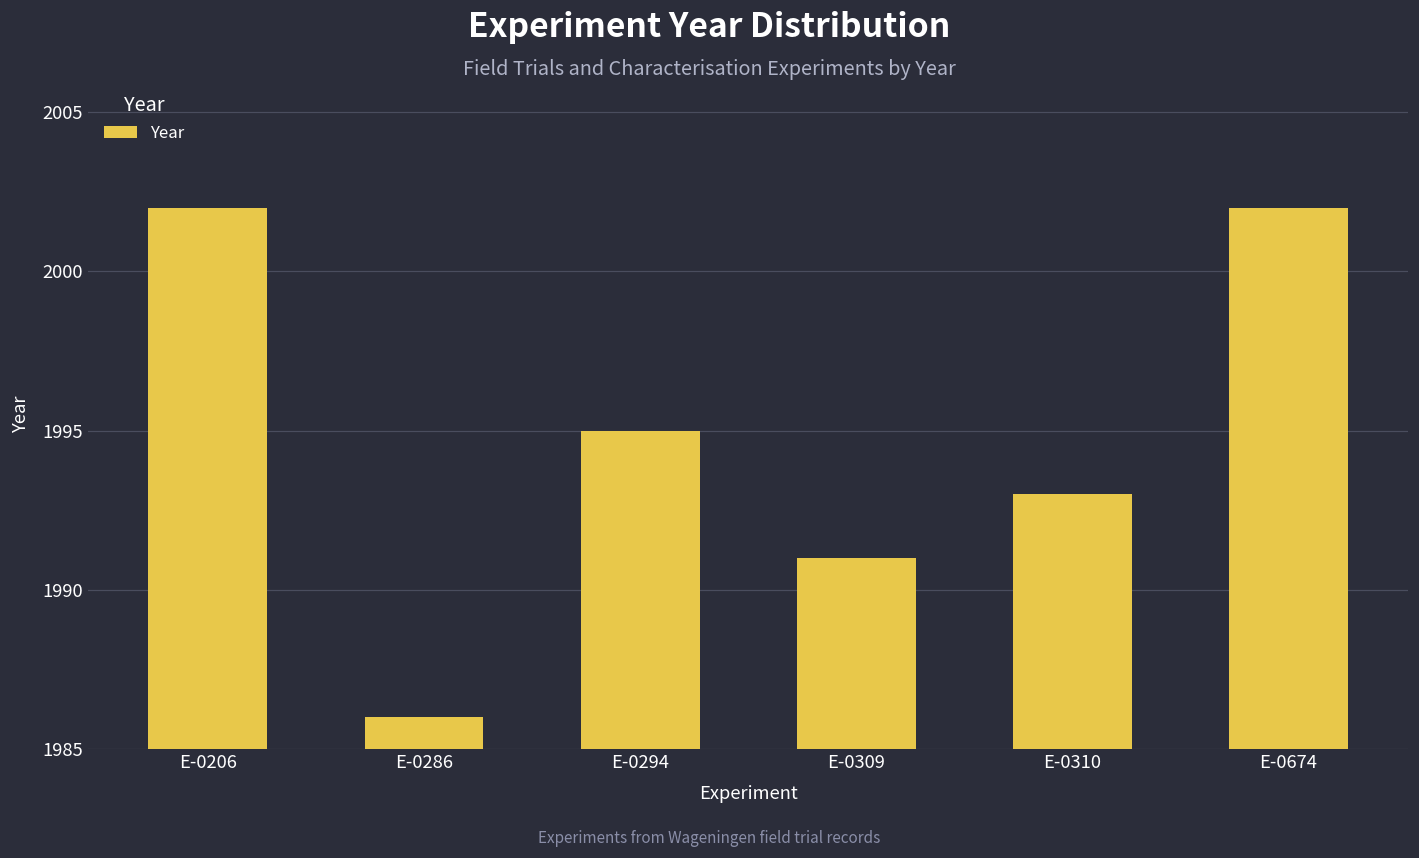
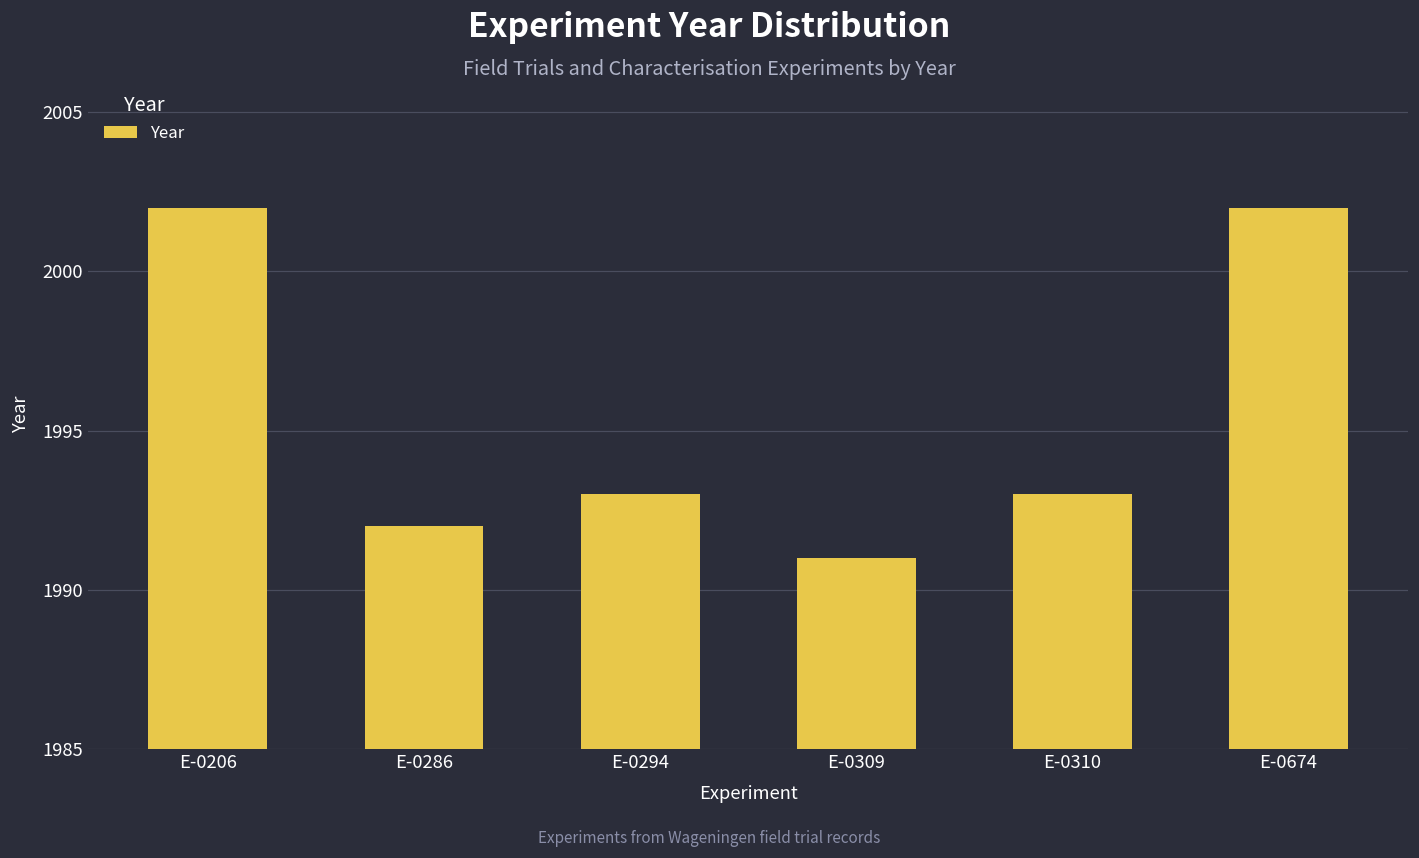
  {
    "E-0206": 2002,
-   "E-0286": 1986,
-   "E-0294": 1995,
+   "E-0286": 1992,
+   "E-0294": 1993,
    "E-0309": 1991,
    "E-0310": 1993,
    "E-0674": 2002
  }
